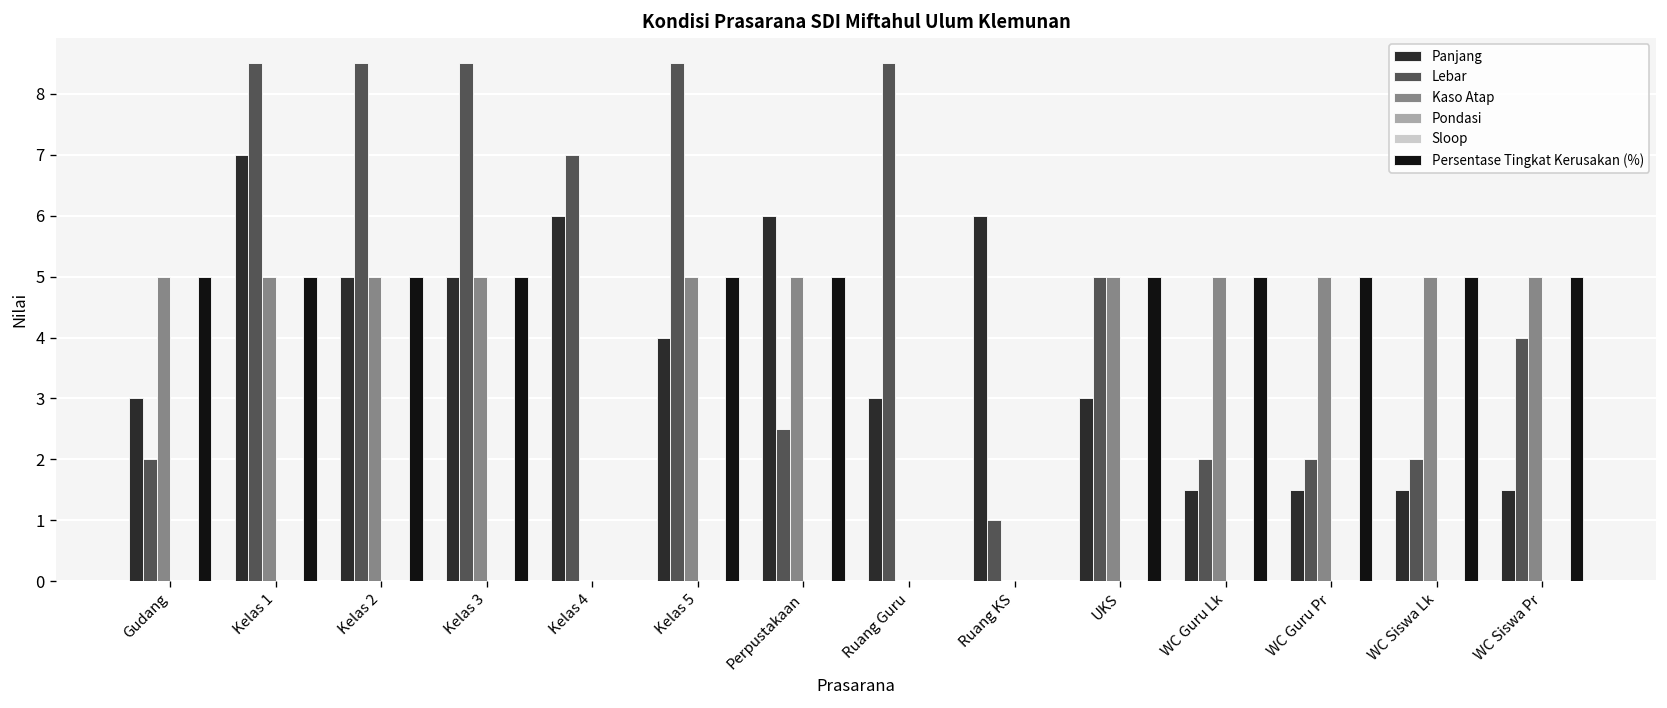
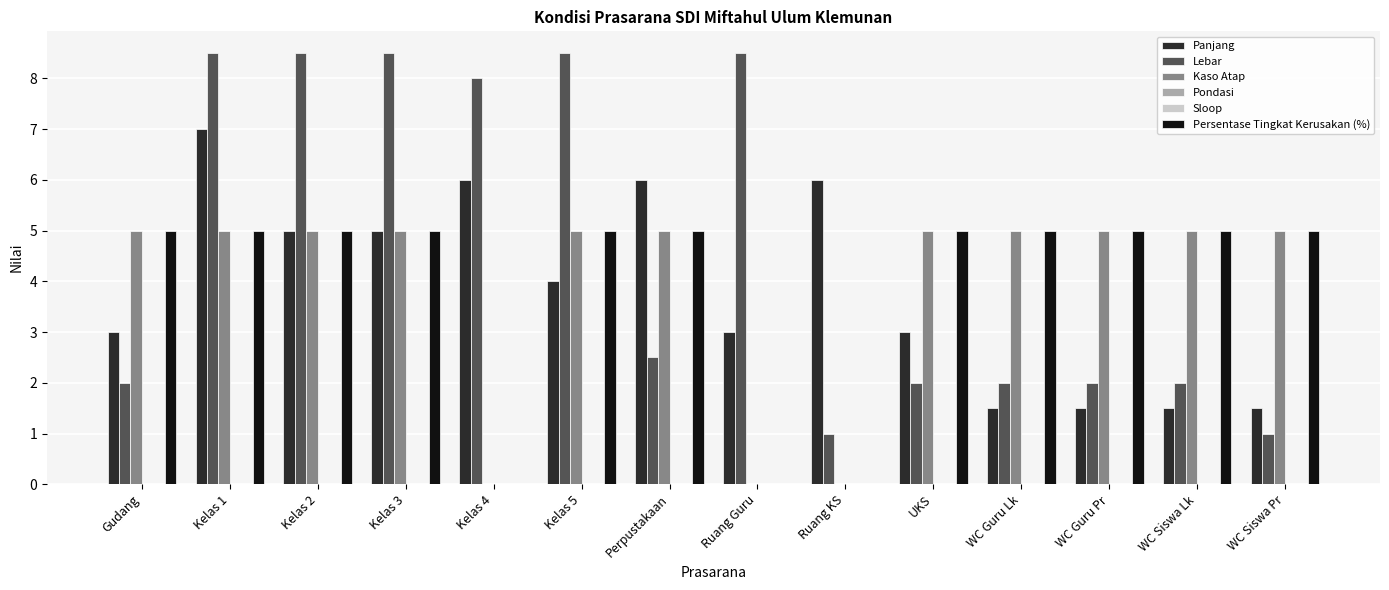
  {
    "Lebar": {
      "Gudang": 2,
      "Kelas 1": 8.5,
      "Kelas 2": 8.5,
      "Kelas 3": 8.5,
-     "Kelas 4": 7,
+     "Kelas 4": 8,
      "Kelas 5": 8.5,
      "Perpustakaan": 2.5,
      "Ruang Guru": 8.5,
      "Ruang KS": 1,
-     "UKS": 5,
+     "UKS": 2,
      "WC Guru Lk": 2,
      "WC Guru Pr": 2,
      "WC Siswa Lk": 2,
-     "WC Siswa Pr": 4
+     "WC Siswa Pr": 1
    }
  }
